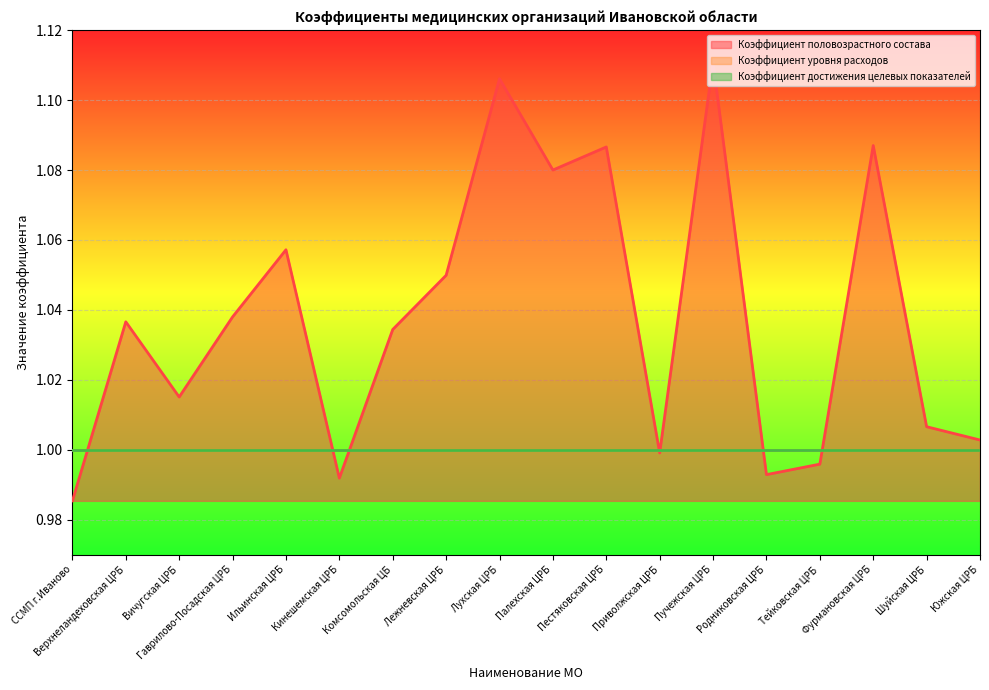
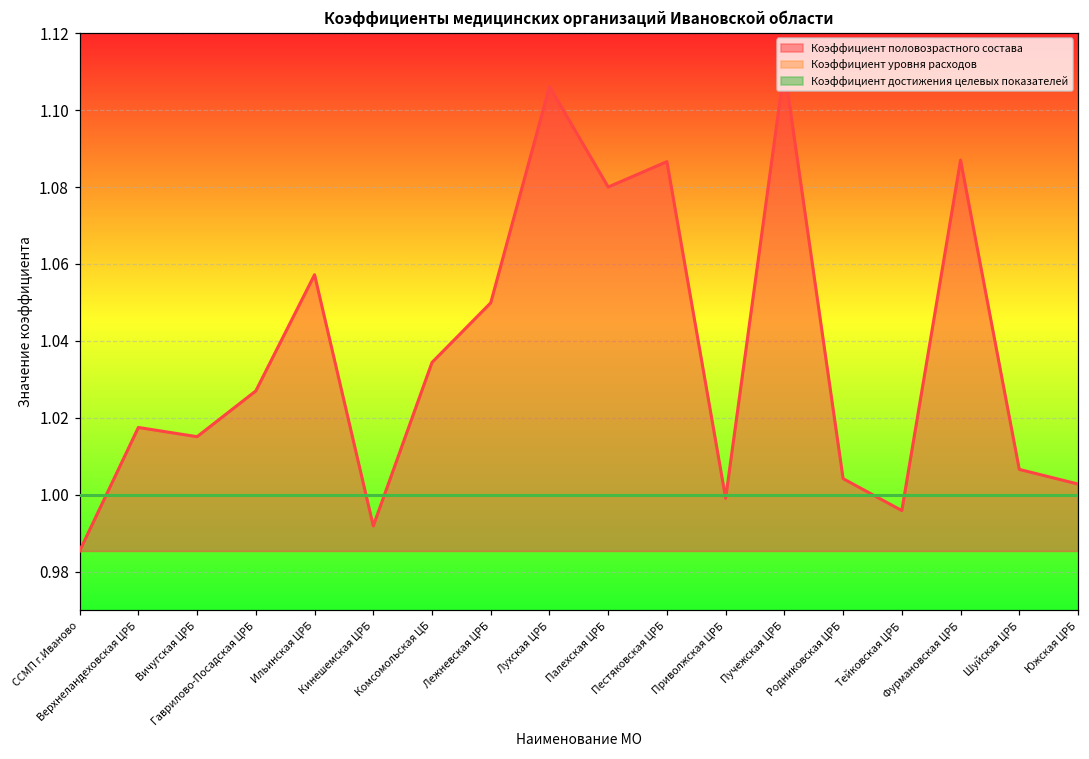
  {
    "Коэффициент половозрастного состава": {
      "ССМП г.Иваново": 0.985,
-     "Верхнеландеховская ЦРБ": 1.037,
+     "Верхнеландеховская ЦРБ": 1.018,
      "Вичугская ЦРБ": 1.015,
-     "Гаврилово-Посадская ЦРБ": 1.038,
+     "Гаврилово-Посадская ЦРБ": 1.027,
      "Ильинская ЦРБ": 1.057,
      "Кинешемская ЦРБ": 0.992,
      "Комсомольская ЦБ": 1.034,
      "Лежневская ЦРБ": 1.050,
      "Лухская ЦРБ": 1.106,
      "Палехская ЦРБ": 1.080,
      "Пестяковская ЦРБ": 1.087,
      "Приволжская ЦРБ": 0.999,
-     "Родниковская ЦРБ": 0.993,
+     "Родниковская ЦРБ": 1.004,
      "Тейковская ЦРБ": 0.996,
      "Фурмановская ЦРБ": 1.087,
      "Шуйская ЦРБ": 1.007,
      "Южская ЦРБ": 1.003
    },
    "Коэффициент достижения целевых показателей": {
      "ССМП г.Иваново": 1.000,
      "Верхнеландеховская ЦРБ": 1.000,
      "Вичугская ЦРБ": 1.000,
      "Гаврилово-Посадская ЦРБ": 1.000,
      "Ильинская ЦРБ": 1.000,
      "Кинешемская ЦРБ": 1.000,
      "Комсомольская ЦБ": 1.000,
      "Лежневская ЦРБ": 1.000,
      "Лухская ЦРБ": 1.000,
      "Палехская ЦРБ": 1.000,
      "Пестяковская ЦРБ": 1.000,
      "Приволжская ЦРБ": 1.000,
      "Пучежская ЦРБ": 1.000,
      "Родниковская ЦРБ": 1.000,
      "Тейковская ЦРБ": 1.000,
      "Фурмановская ЦРБ": 1.000,
      "Шуйская ЦРБ": 1.000,
      "Южская ЦРБ": 1.000
    }
  }
